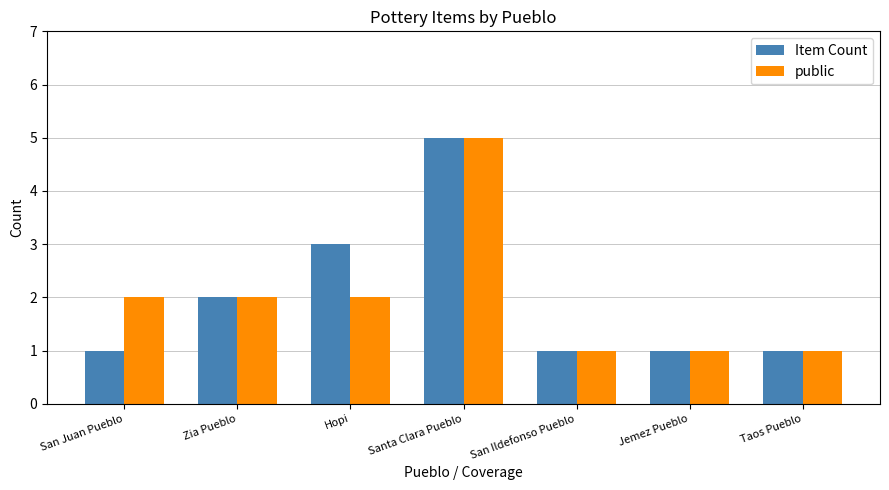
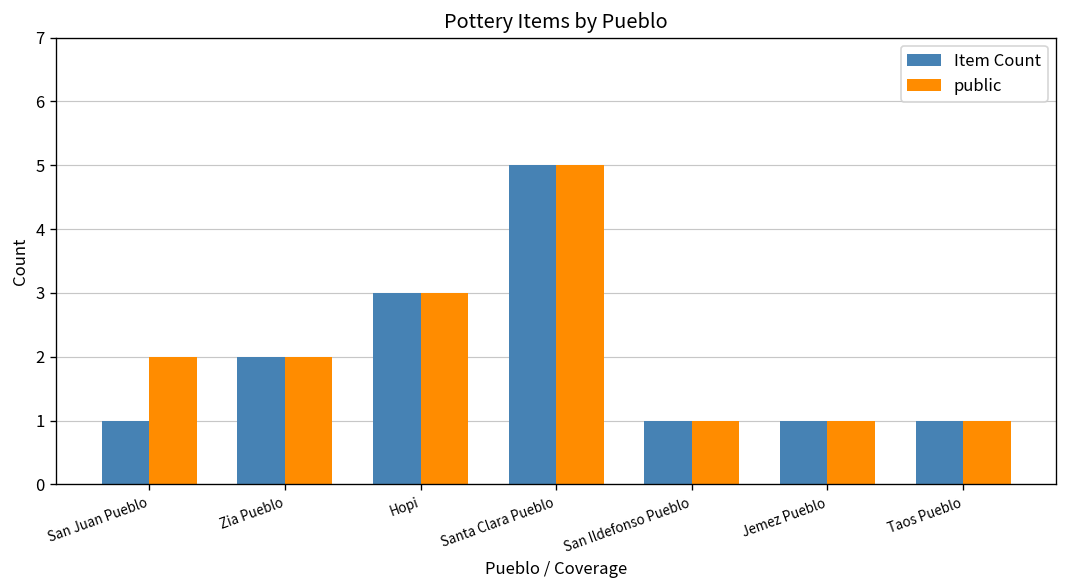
  {
    "Item Count": {
      "San Juan Pueblo": 1,
      "Zia Pueblo": 2,
      "Hopi": 3,
      "Santa Clara Pueblo": 5,
      "San Ildefonso Pueblo": 1,
      "Jemez Pueblo": 1,
      "Taos Pueblo": 1
    },
    "public": {
      "San Juan Pueblo": 2,
      "Zia Pueblo": 2,
-     "Hopi": 2,
+     "Hopi": 3,
      "Santa Clara Pueblo": 5,
      "San Ildefonso Pueblo": 1,
      "Jemez Pueblo": 1,
      "Taos Pueblo": 1
    }
  }
